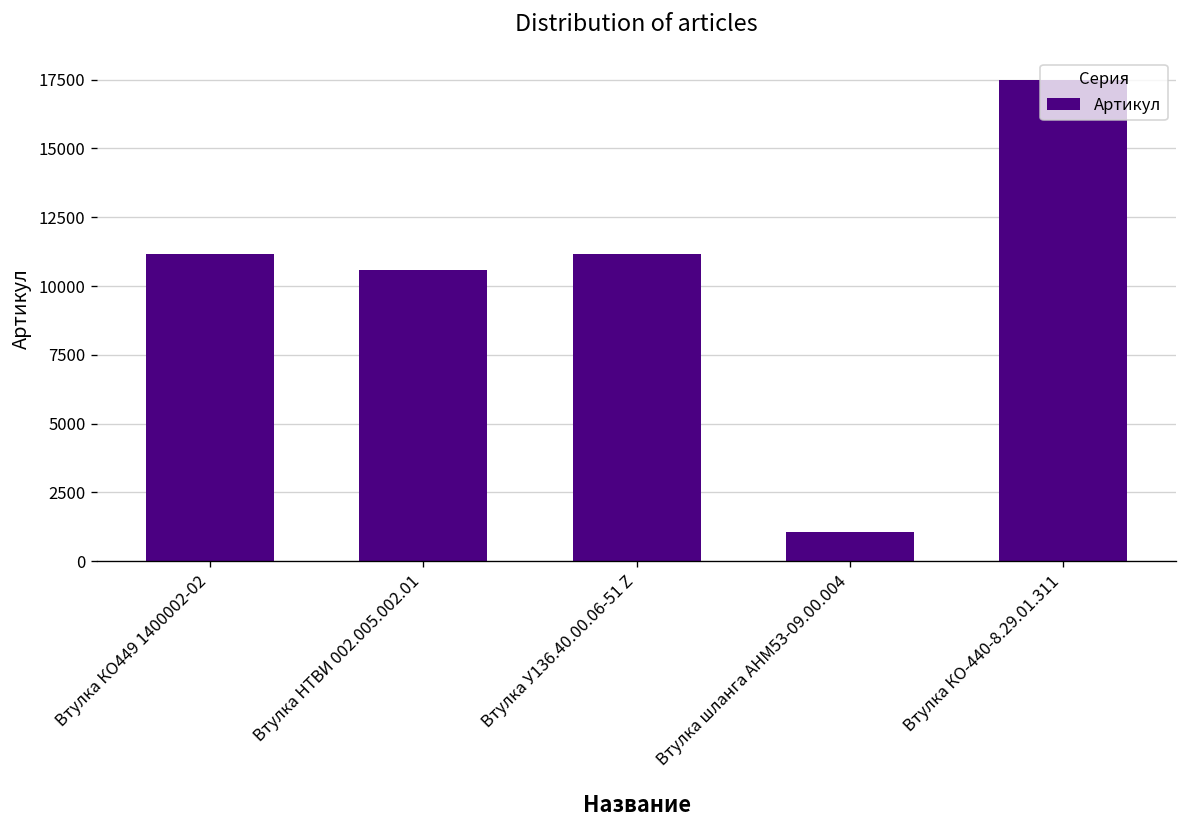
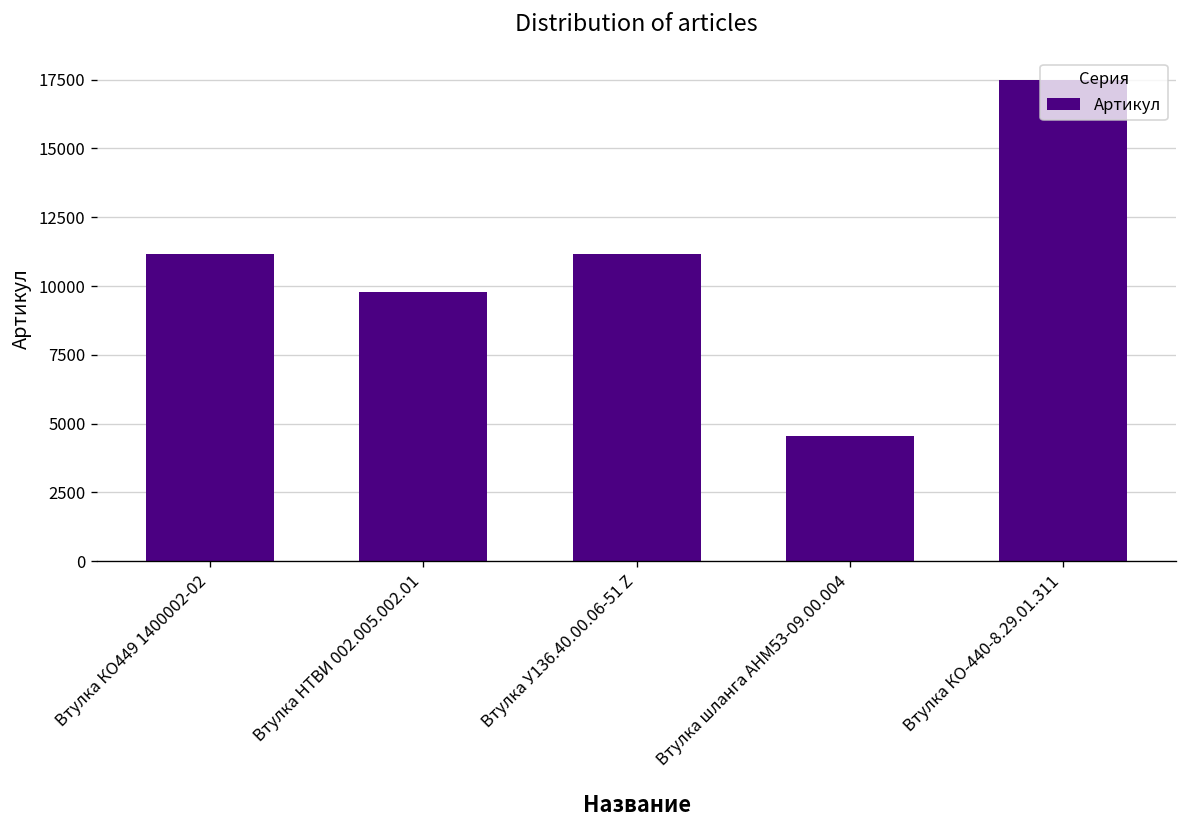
  {
    "Втулка КО449 1400002-02": 11200,
-   "Втулка НТВИ 002.005.002.01": 10600,
+   "Втулка НТВИ 002.005.002.01": 9800,
    "Втулка У136.40.00.06-51 Z": 11200,
-   "Втулка шланга АНМ53-09.00.004": 1100
+   "Втулка шланга АНМ53-09.00.004": 4500
  }
